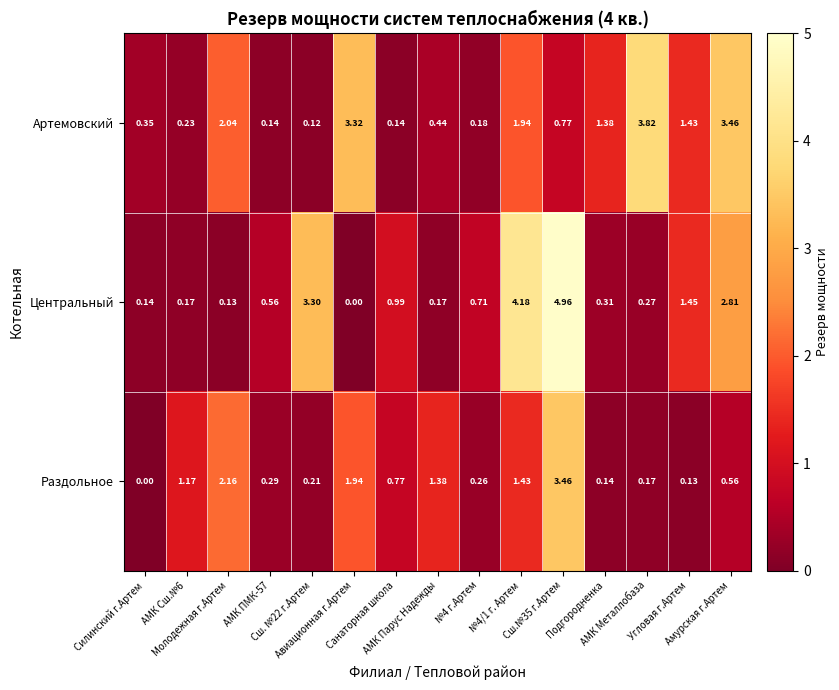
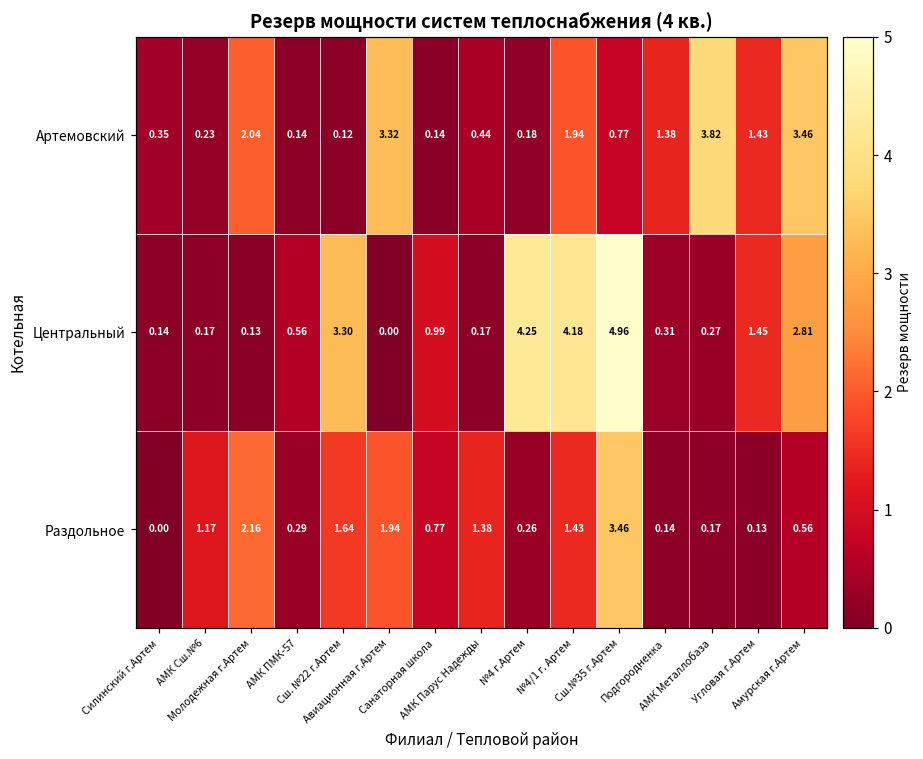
  {
    "Артемовский": {
      "Силинский г.Артем": 0.35,
      "АМК Сш.№6": 0.23,
      "Молодежная г.Артем": 2.04,
      "АМК ПМК-57": 0.14,
      "Сш. №22 г.Артем": 0.12,
      "Авиационная г.Артем": 3.32,
      "Санаторная школа": 0.14,
      "АМК Парус Надежды": 0.44,
      "№4 г.Артем": 0.18,
      "№4/1 г. Артем": 1.94,
      "Сш.№35 г.Артем": 0.77,
      "Подгородненка": 1.38,
      "АМК Металлобаза": 3.82,
      "Угловая г.Артем": 1.43,
      "Амурская г.Артем": 3.46
    },
    "Центральный": {
      "Силинский г.Артем": 0.14,
      "АМК Сш.№6": 0.17,
      "Молодежная г.Артем": 0.13,
      "АМК ПМК-57": 0.56,
      "Сш. №22 г.Артем": 3.30,
      "Авиационная г.Артем": 0.00,
      "Санаторная школа": 0.99,
      "АМК Парус Надежды": 0.17,
-     "№4 г.Артем": 0.71,
+     "№4 г.Артем": 4.25,
      "№4/1 г. Артем": 4.18,
      "Сш.№35 г.Артем": 4.96,
      "Подгородненка": 0.31,
      "АМК Металлобаза": 0.27,
      "Угловая г.Артем": 1.45,
      "Амурская г.Артем": 2.81
    },
    "Раздольное": {
      "Силинский г.Артем": 0.00,
      "АМК Сш.№6": 1.17,
      "Молодежная г.Артем": 2.16,
      "АМК ПМК-57": 0.29,
-     "Сш. №22 г.Артем": 0.21,
+     "Сш. №22 г.Артем": 1.64,
      "Авиационная г.Артем": 1.94,
      "Санаторная школа": 0.77,
      "АМК Парус Надежды": 1.38,
      "№4 г.Артем": 0.26,
      "№4/1 г. Артем": 1.43,
      "Сш.№35 г.Артем": 3.46,
      "Подгородненка": 0.14,
      "АМК Металлобаза": 0.17,
      "Угловая г.Артем": 0.13,
      "Амурская г.Артем": 0.56
    }
  }
